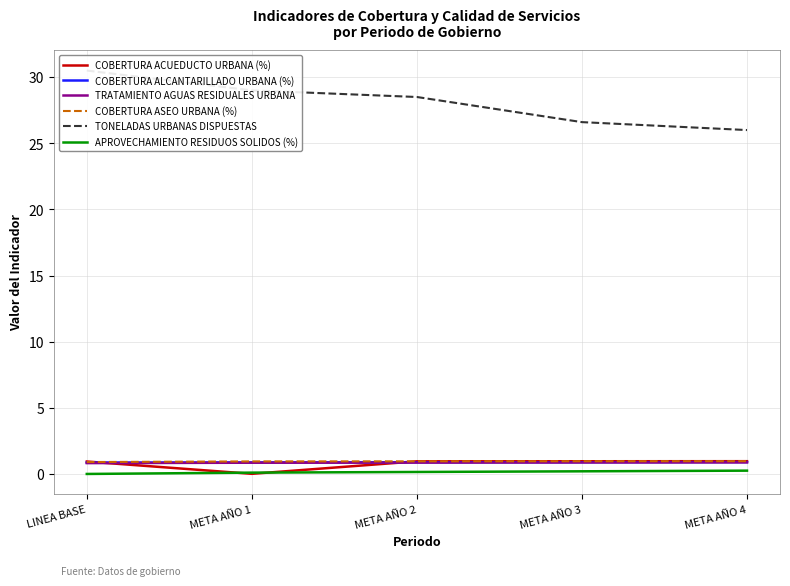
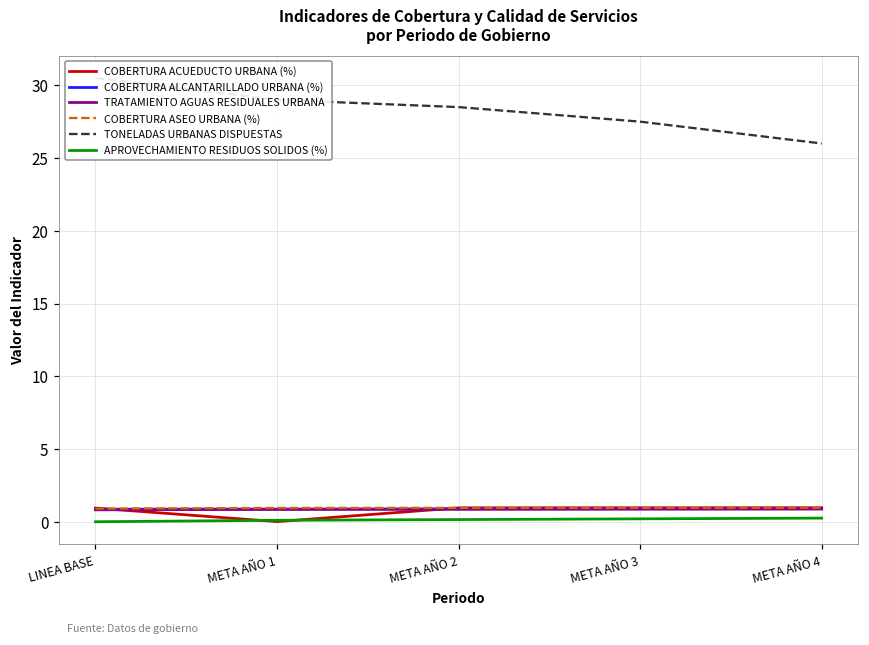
  {
    "TONELADAS URBANAS DISPUESTAS": {
      "META AÑO 2": 28.5,
-     "META AÑO 3": 26.6,
+     "META AÑO 3": 27.5,
      "META AÑO 4": 26.0
    },
    "APROVECHAMIENTO RESIDUOS SOLIDOS (%)": {
      "LINEA BASE": 0.0,
      "META AÑO 2": 0.2,
      "META AÑO 3": 0.2,
      "META AÑO 4": 0.3
    }
  }
